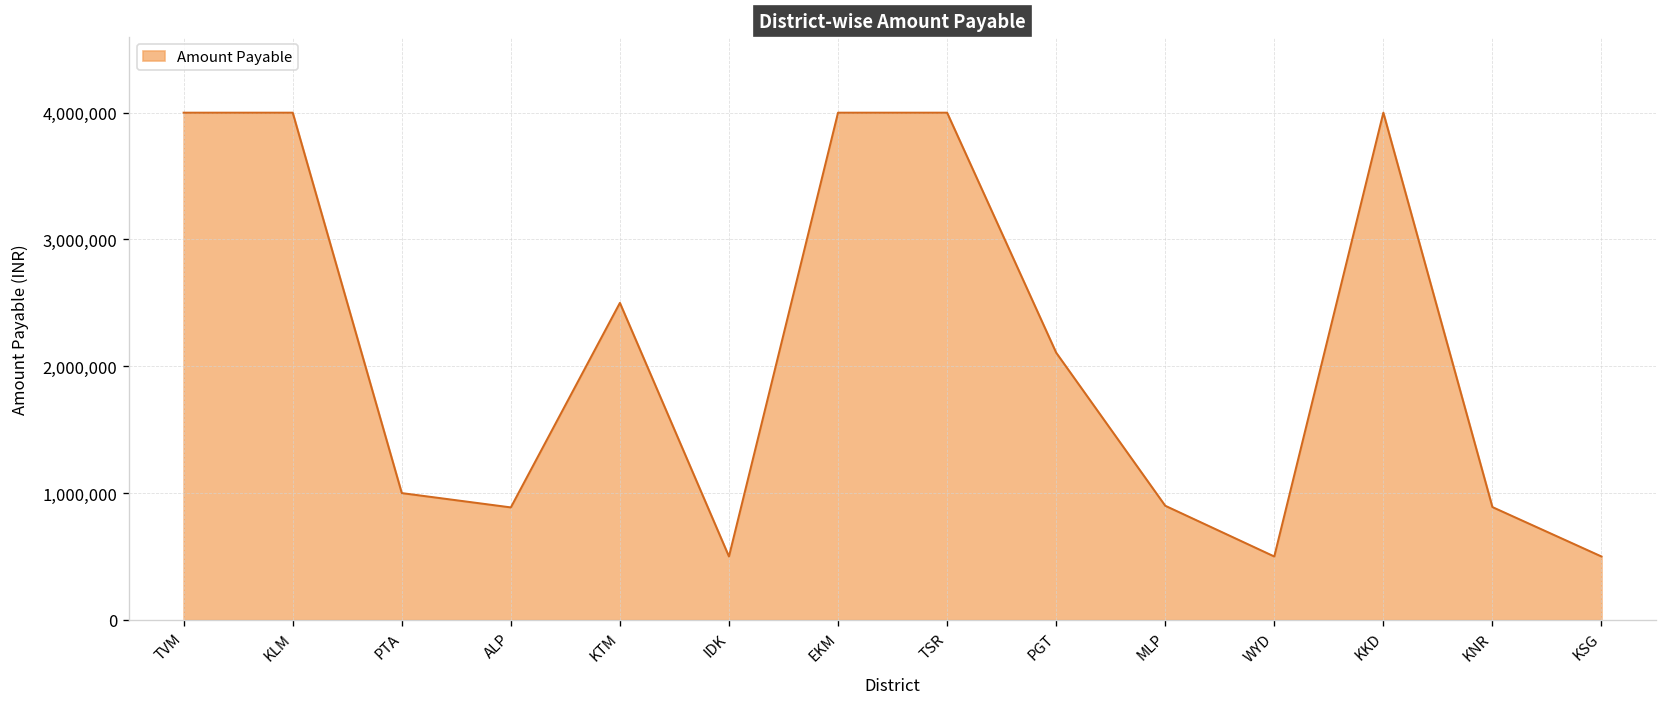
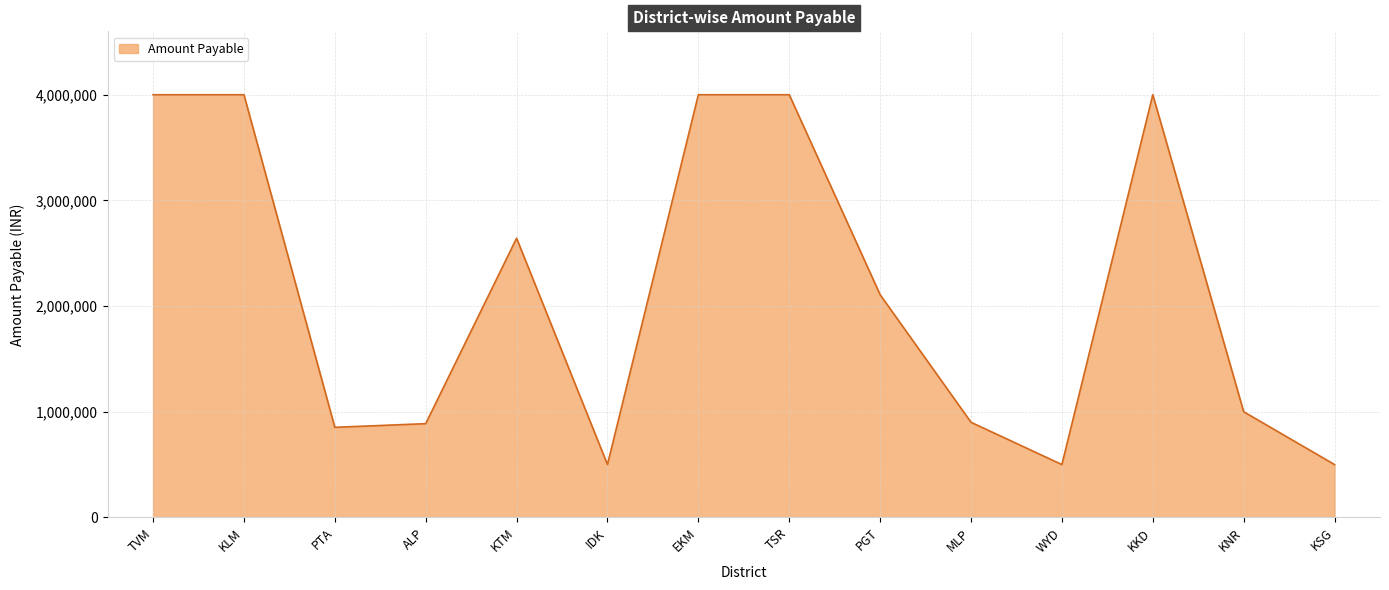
  {
    "TVM": "4,000,000",
    "KLM": "4,000,000",
-   "PTA": "1,000,000",
+   "PTA": "850,000",
    "ALP": "890,000",
-   "KTM": "2,500,000",
+   "KTM": "2,640,000",
    "IDK": "500,000",
    "EKM": "4,000,000",
    "TSR": "4,000,000",
    "PGT": "2,110,000",
    "MLP": "900,000",
    "WYD": "500,000",
    "KKD": "4,000,000",
-   "KNR": "890,000",
+   "KNR": "1,000,000",
    "KSG": "500,000"
  }
